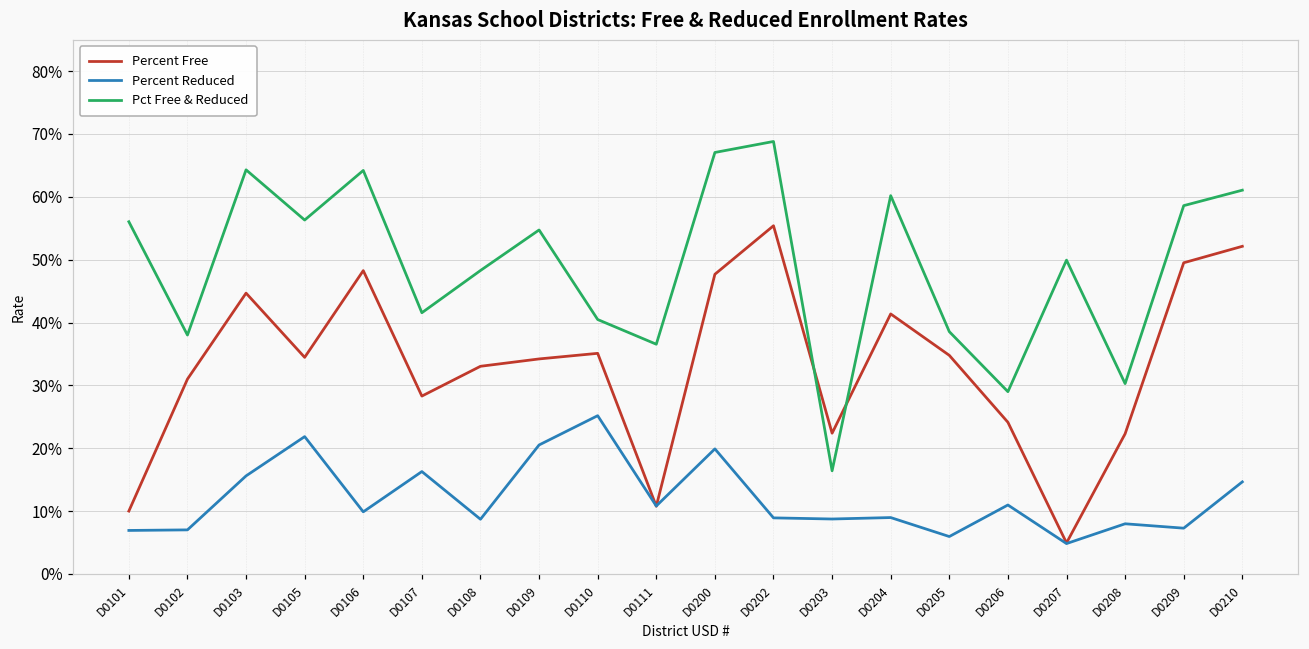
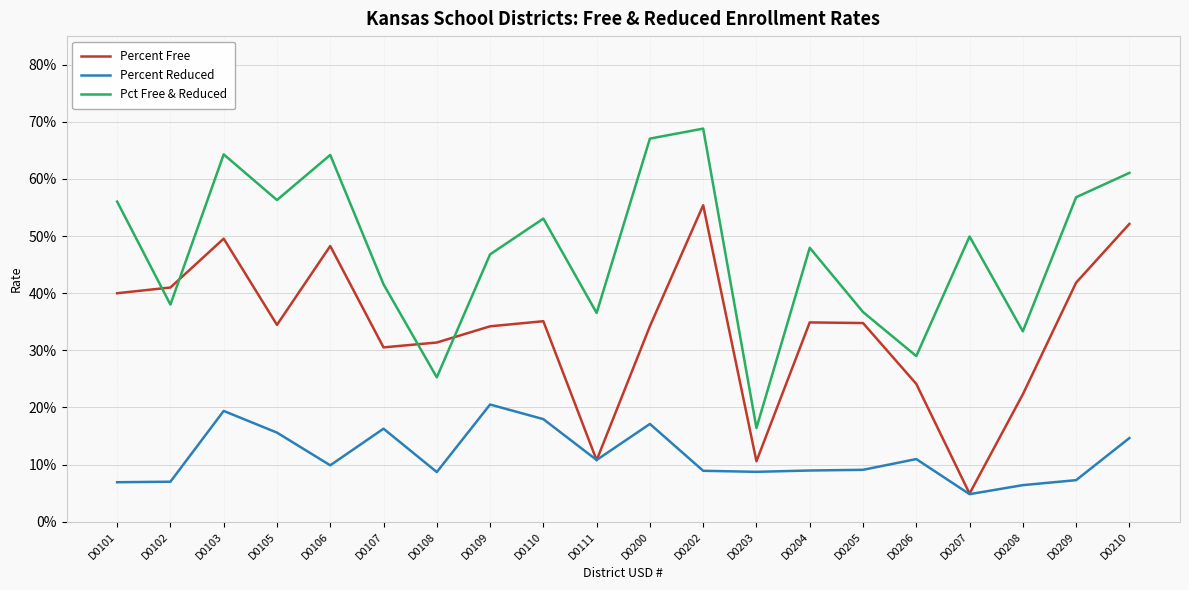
  {
    "Percent Free": {
-     "D0101": "10%",
-     "D0102": "31%",
-     "D0103": "45%",
+     "D0101": "40%",
+     "D0102": "41%",
+     "D0103": "50%",
      "D0105": "34%",
      "D0106": "48%",
-     "D0107": "28%",
-     "D0108": "33%",
+     "D0107": "31%",
+     "D0108": "31%",
      "D0109": "34%",
      "D0110": "35%",
-     "D0200": "48%",
+     "D0200": "34%",
      "D0202": "55%",
-     "D0203": "22%",
-     "D0204": "41%",
+     "D0203": "11%",
+     "D0204": "35%",
      "D0205": "35%",
      "D0206": "24%",
      "D0208": "22%",
-     "D0209": "50%",
+     "D0209": "42%",
      "D0210": "52%"
    },
    "Percent Reduced": {
      "D0101": "7%",
      "D0102": "7%",
-     "D0103": "16%",
-     "D0105": "22%",
+     "D0103": "19%",
+     "D0105": "16%",
      "D0106": "10%",
      "D0107": "16%",
      "D0108": "9%",
      "D0109": "21%",
-     "D0110": "25%",
-     "D0200": "20%",
+     "D0110": "18%",
+     "D0200": "17%",
      "D0202": "9%",
      "D0203": "9%",
      "D0204": "9%",
-     "D0205": "6%",
+     "D0205": "9%",
      "D0206": "11%",
-     "D0208": "8%",
+     "D0208": "6%",
      "D0209": "7%",
      "D0210": "15%"
    },
    "Pct Free & Reduced": {
      "D0101": "56%",
      "D0102": "38%",
      "D0103": "64%",
      "D0105": "56%",
      "D0106": "64%",
      "D0107": "42%",
-     "D0108": "48%",
-     "D0109": "55%",
-     "D0110": "40%",
+     "D0108": "25%",
+     "D0109": "47%",
+     "D0110": "53%",
      "D0111": "37%",
      "D0200": "67%",
      "D0202": "69%",
      "D0203": "16%",
-     "D0204": "60%",
-     "D0205": "39%",
+     "D0204": "48%",
+     "D0205": "37%",
      "D0206": "29%",
      "D0207": "50%",
-     "D0208": "30%",
-     "D0209": "59%",
+     "D0208": "33%",
+     "D0209": "57%",
      "D0210": "61%"
    }
  }
